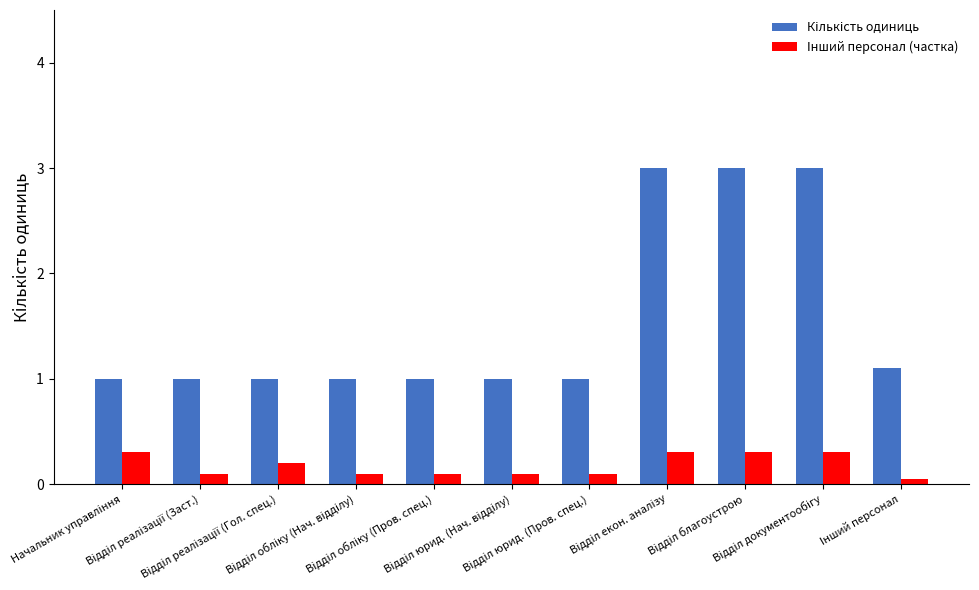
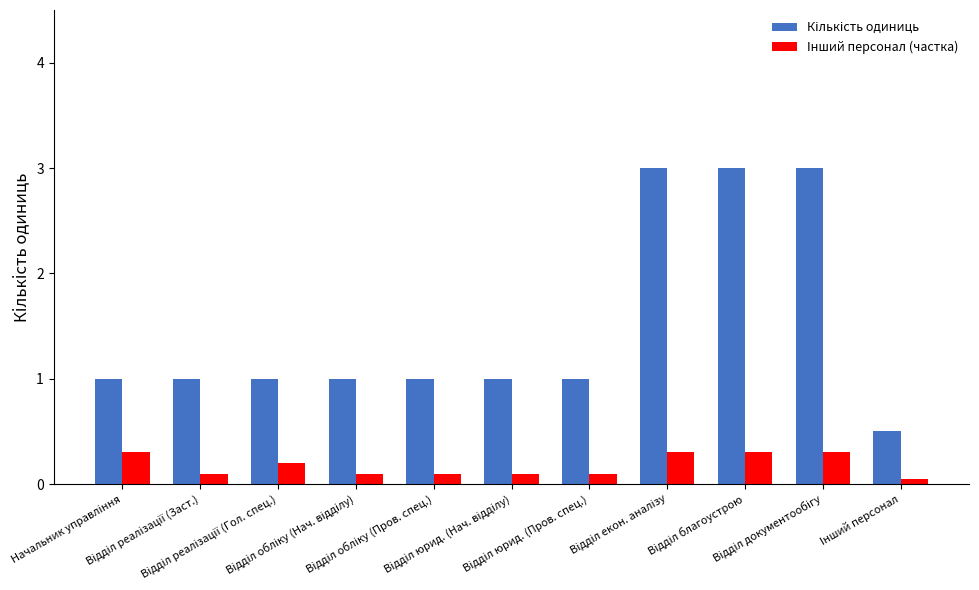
  {
    "Кількість одиниць": {
      "Начальник управління": 1.0,
      "Відділ реалізації (Заст.)": 1.0,
      "Відділ реалізації (Гол. спец.)": 1.0,
      "Відділ обліку (Нач. відділу)": 1.0,
      "Відділ обліку (Пров. спец.)": 1.0,
      "Відділ юрид. (Нач. відділу)": 1.0,
      "Відділ юрид. (Пров. спец.)": 1.0,
      "Відділ екон. аналізу": 3.0,
      "Відділ благоустрою": 3.0,
      "Відділ документообігу": 3.0,
-     "Інший персонал": 1.1
+     "Інший персонал": 0.5
    },
    "Інший персонал (частка)": {
      "Начальник управління": 0.3,
      "Відділ реалізації (Заст.)": 0.1,
      "Відділ реалізації (Гол. спец.)": 0.2,
      "Відділ обліку (Нач. відділу)": 0.1,
      "Відділ обліку (Пров. спец.)": 0.1,
      "Відділ юрид. (Нач. відділу)": 0.1,
      "Відділ юрид. (Пров. спец.)": 0.1,
      "Відділ екон. аналізу": 0.3,
      "Відділ благоустрою": 0.3,
      "Відділ документообігу": 0.3,
      "Інший персонал": 0.05
    }
  }
